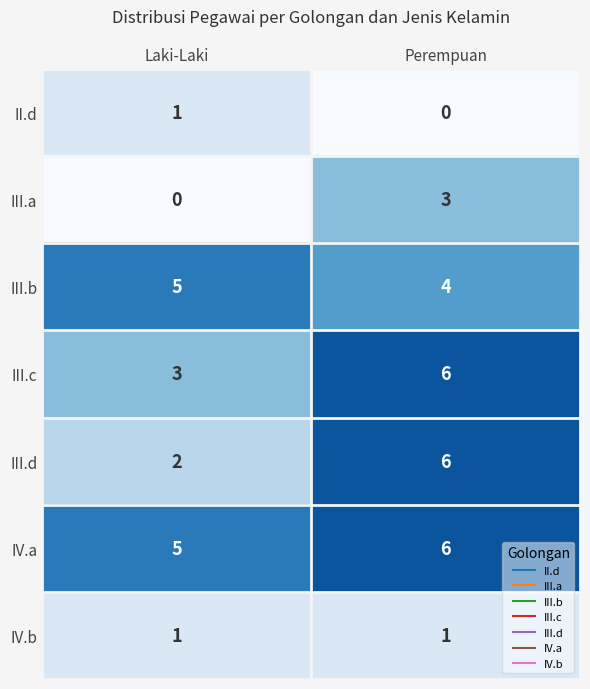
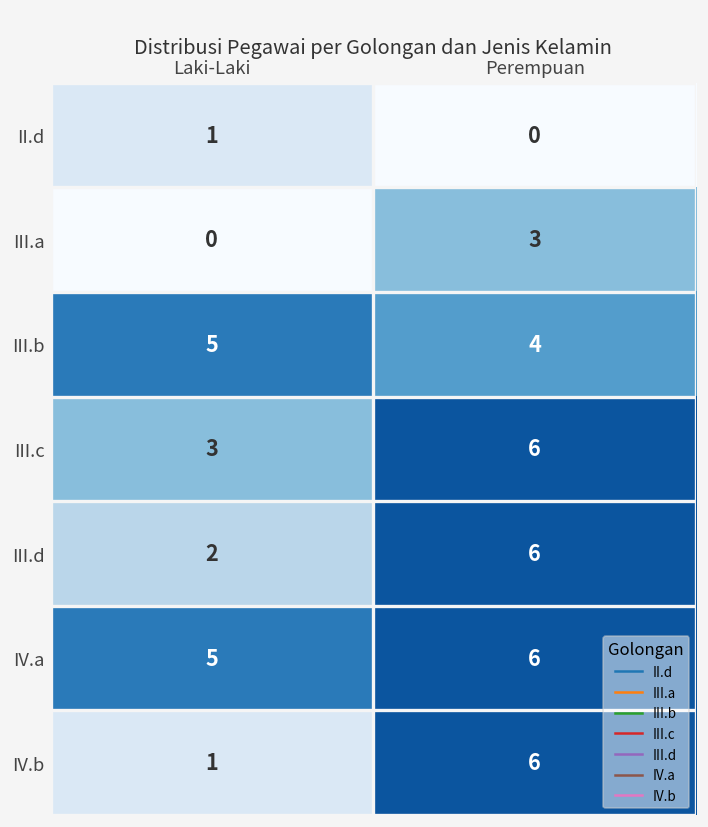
  {
    "II.d": {
      "Laki-Laki": 1,
      "Perempuan": 0
    },
    "III.a": {
      "Laki-Laki": 0,
      "Perempuan": 3
    },
    "III.b": {
      "Laki-Laki": 5,
      "Perempuan": 4
    },
    "III.c": {
      "Laki-Laki": 3,
      "Perempuan": 6
    },
    "III.d": {
      "Laki-Laki": 2,
      "Perempuan": 6
    },
    "IV.a": {
      "Laki-Laki": 5,
      "Perempuan": 6
    },
    "IV.b": {
      "Laki-Laki": 1,
-     "Perempuan": 1
+     "Perempuan": 6
    }
  }
